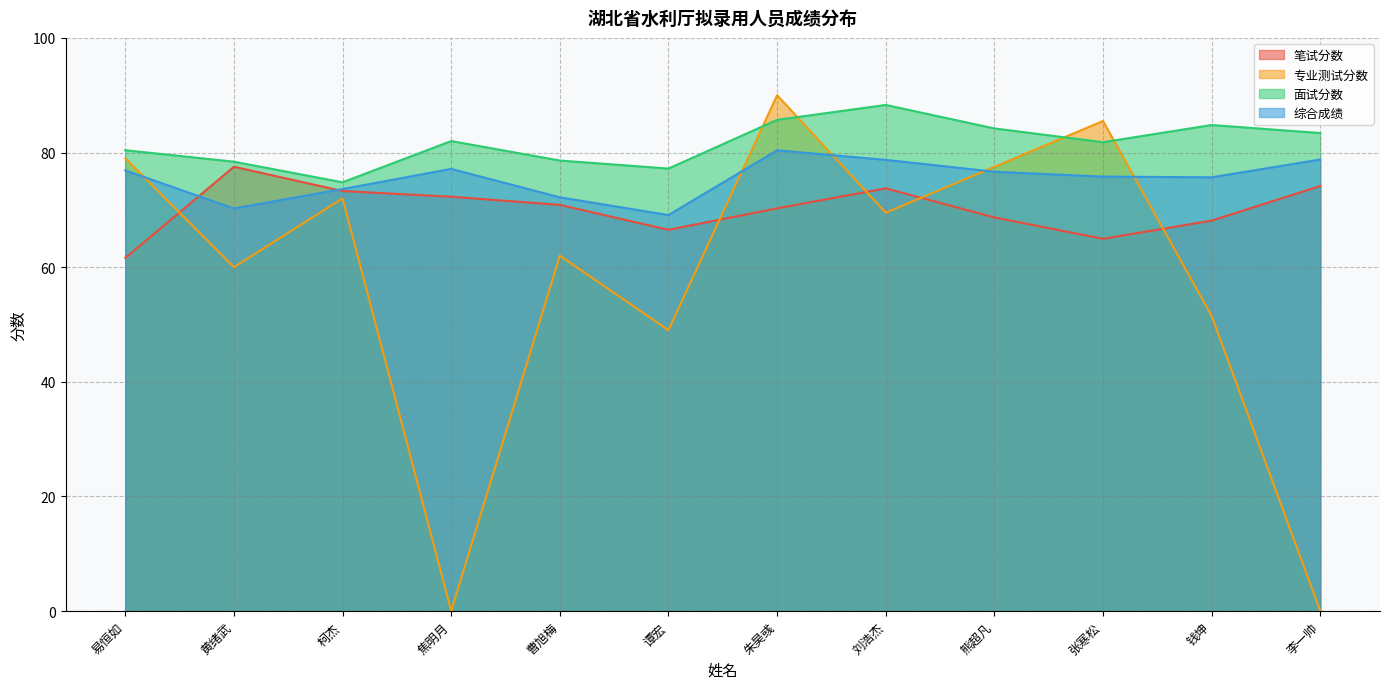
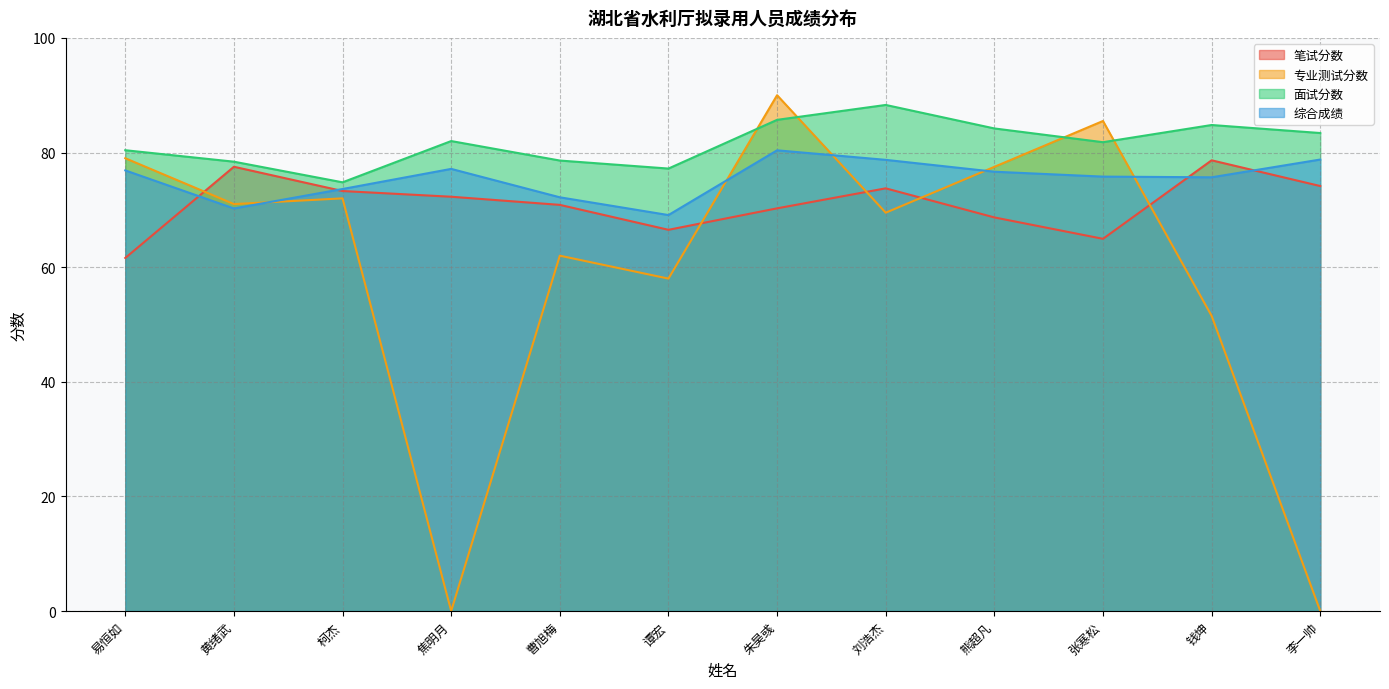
  {
    "笔试分数": {
      "易恒如": 62,
      "黄绪武": 78,
      "焦明月": 72,
      "曹旭梅": 71,
      "谭宏": 67,
      "朱昊彧": 70,
      "刘浩杰": 74,
      "熊超凡": 69,
      "张寒松": 65,
-     "钱坤": 68,
+     "钱坤": 79,
      "李一帅": 74
    },
    "专业测试分数": {
      "易恒如": 79,
-     "黄绪武": 60,
+     "黄绪武": 71,
      "柯杰": 72,
      "焦明月": 0,
      "曹旭梅": 62,
-     "谭宏": 49,
+     "谭宏": 58,
      "朱昊彧": 90,
      "刘浩杰": 70,
      "熊超凡": 78,
      "张寒松": 86,
      "钱坤": 52,
      "李一帅": 0
    },
    "面试分数": {
      "易恒如": 80,
      "黄绪武": 78,
      "柯杰": 75,
      "焦明月": 82,
      "曹旭梅": 79,
      "谭宏": 77,
      "朱昊彧": 86,
      "刘浩杰": 88,
      "熊超凡": 84,
      "张寒松": 82,
      "钱坤": 85,
      "李一帅": 83
    },
    "综合成绩": {
      "易恒如": 77,
      "黄绪武": 70,
      "焦明月": 77,
      "曹旭梅": 72,
      "谭宏": 69,
      "朱昊彧": 80,
      "刘浩杰": 79,
      "熊超凡": 77,
      "张寒松": 76,
      "钱坤": 76,
      "李一帅": 79
    }
  }
